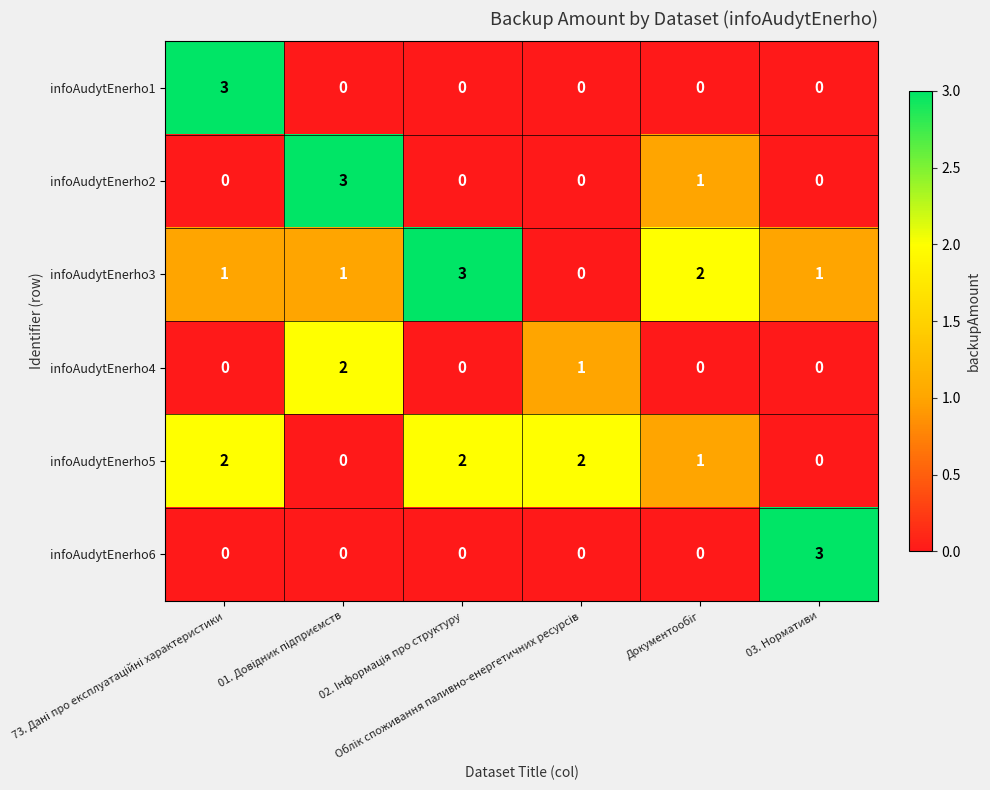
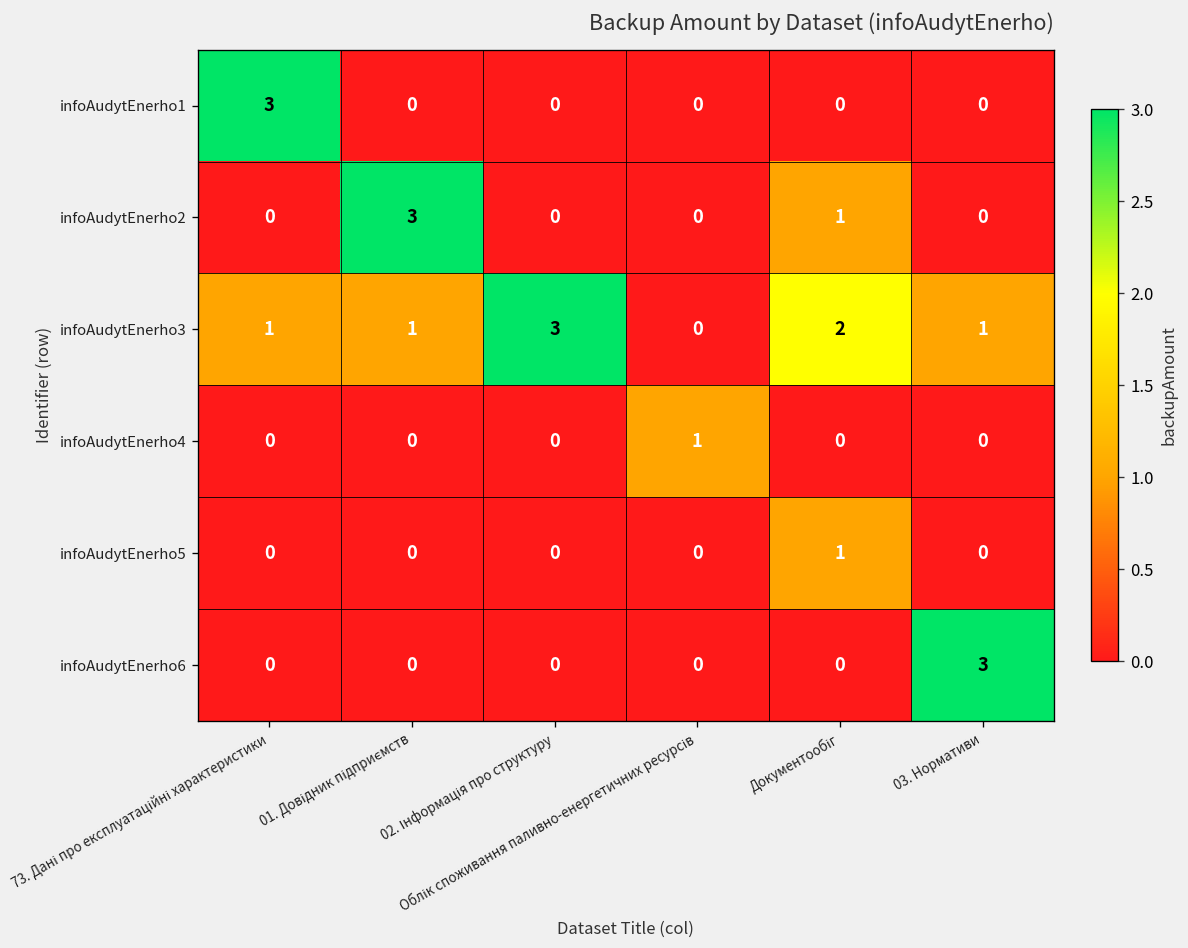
  {
    "infoAudytEnerho1": {
      "73. Дані про експлуатаційні характеристики": 3,
      "01. Довідник підприємств": 0,
      "02. Інформація про структуру": 0,
      "Облік споживання паливно-енергетичних ресурсів": 0,
      "Документообіг": 0,
      "03. Нормативи": 0
    },
    "infoAudytEnerho2": {
      "73. Дані про експлуатаційні характеристики": 0,
      "01. Довідник підприємств": 3,
      "02. Інформація про структуру": 0,
      "Облік споживання паливно-енергетичних ресурсів": 0,
      "Документообіг": 1,
      "03. Нормативи": 0
    },
    "infoAudytEnerho3": {
      "73. Дані про експлуатаційні характеристики": 1,
      "01. Довідник підприємств": 1,
      "02. Інформація про структуру": 3,
      "Облік споживання паливно-енергетичних ресурсів": 0,
      "Документообіг": 2,
      "03. Нормативи": 1
    },
    "infoAudytEnerho4": {
      "73. Дані про експлуатаційні характеристики": 0,
-     "01. Довідник підприємств": 2,
+     "01. Довідник підприємств": 0,
      "02. Інформація про структуру": 0,
      "Облік споживання паливно-енергетичних ресурсів": 1,
      "Документообіг": 0,
      "03. Нормативи": 0
    },
    "infoAudytEnerho5": {
-     "73. Дані про експлуатаційні характеристики": 2,
+     "73. Дані про експлуатаційні характеристики": 0,
      "01. Довідник підприємств": 0,
-     "02. Інформація про структуру": 2,
-     "Облік споживання паливно-енергетичних ресурсів": 2,
+     "02. Інформація про структуру": 0,
+     "Облік споживання паливно-енергетичних ресурсів": 0,
      "Документообіг": 1,
      "03. Нормативи": 0
    },
    "infoAudytEnerho6": {
      "73. Дані про експлуатаційні характеристики": 0,
      "01. Довідник підприємств": 0,
      "02. Інформація про структуру": 0,
      "Облік споживання паливно-енергетичних ресурсів": 0,
      "Документообіг": 0,
      "03. Нормативи": 3
    }
  }
